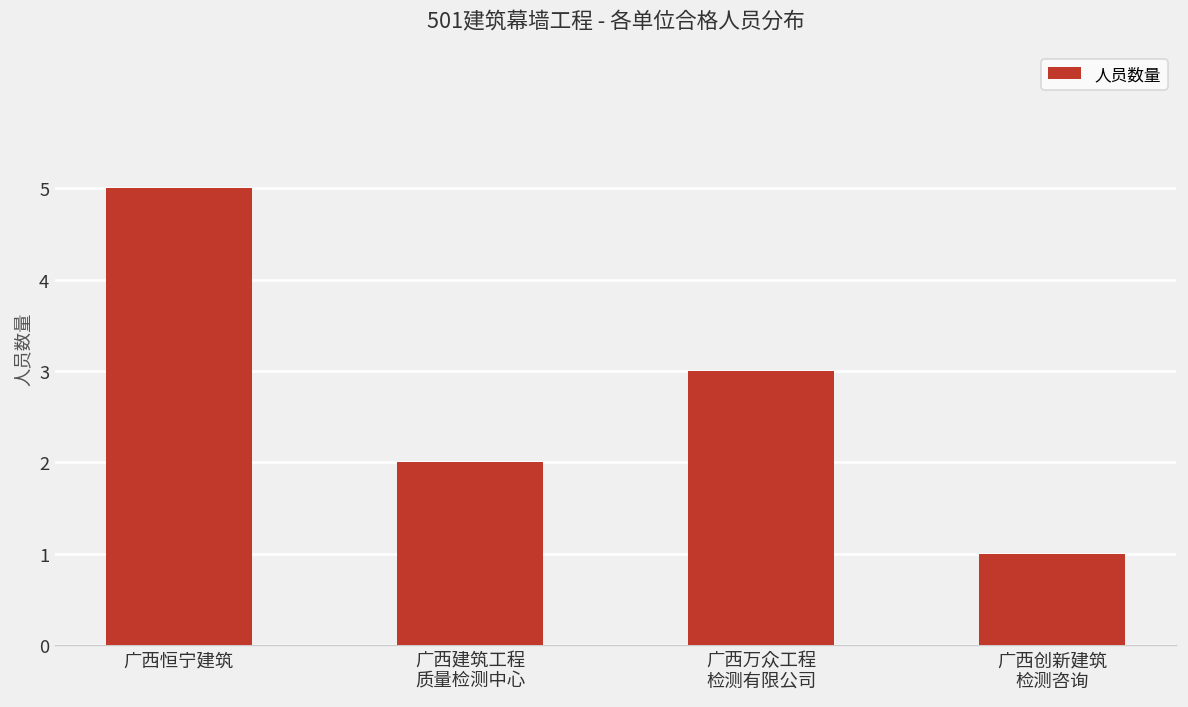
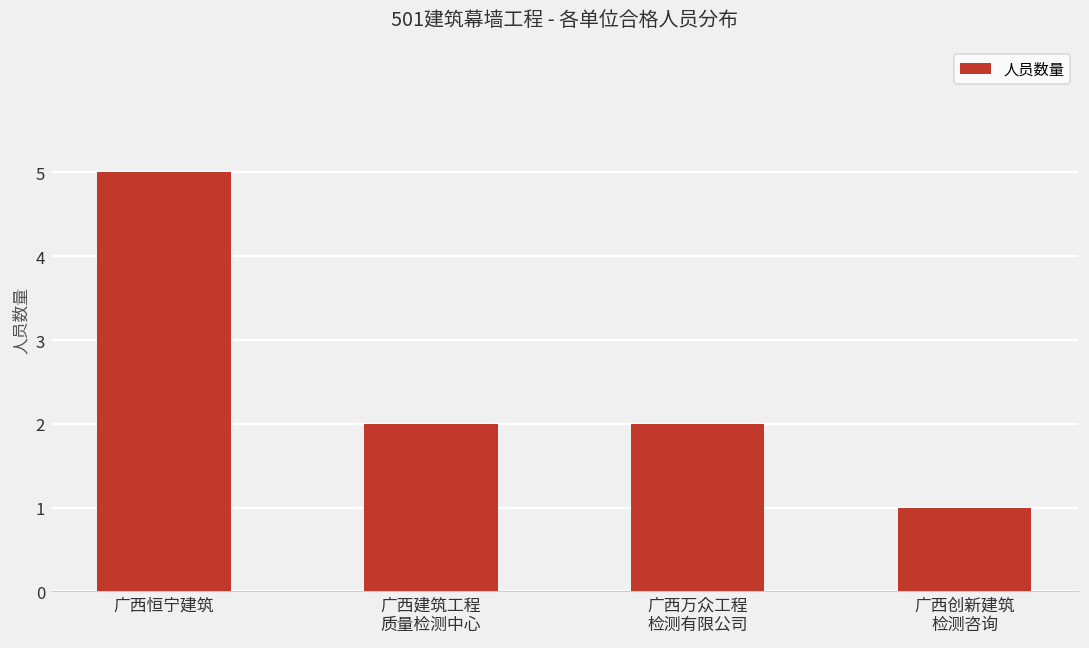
  {
    "广西恒宁建筑": 5,
    "广西建筑工程 质量检测中心": 2,
-   "广西万众工程 检测有限公司": 3,
+   "广西万众工程 检测有限公司": 2,
    "广西创新建筑 检测咨询": 1
  }
